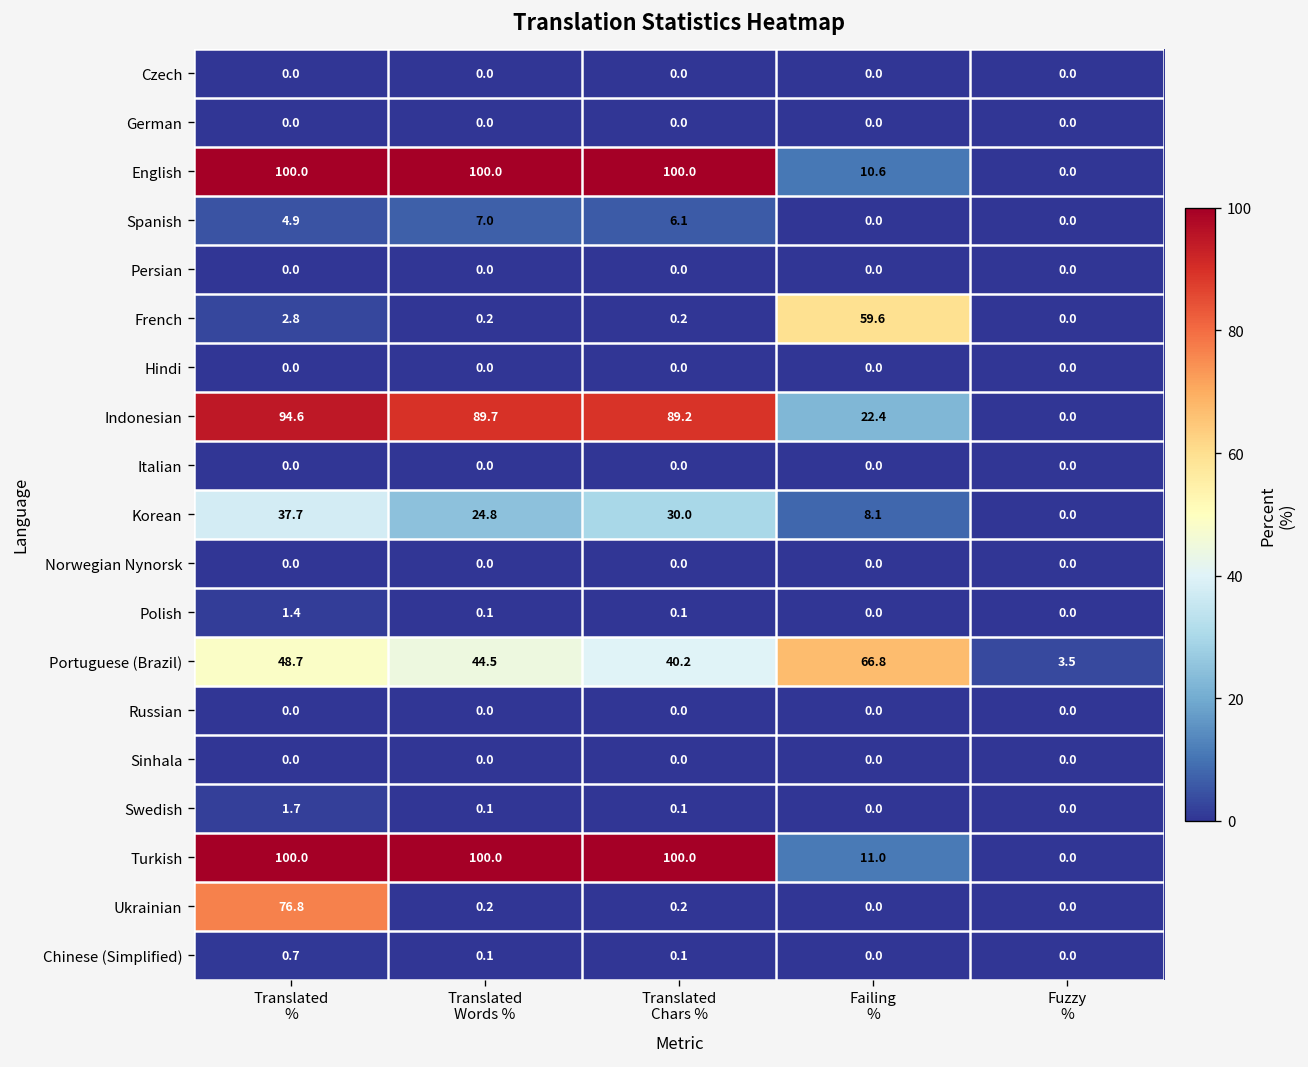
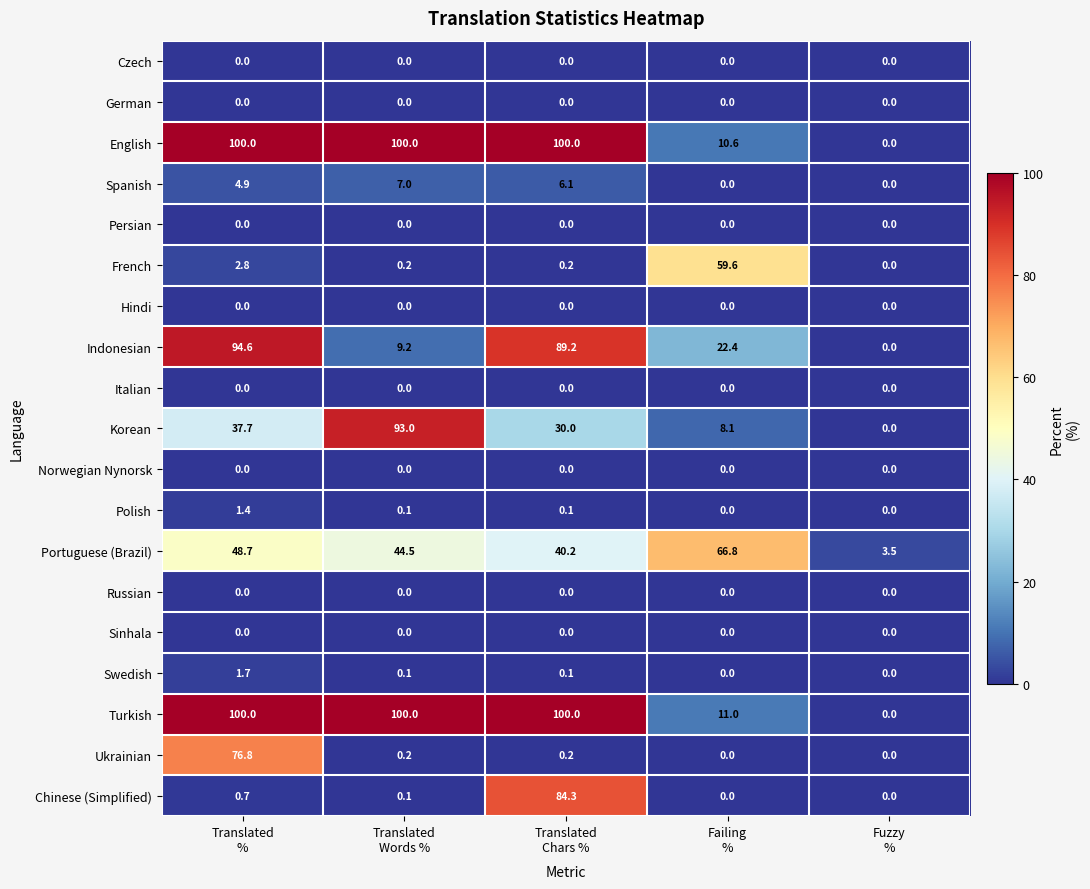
  {
    "Czech": {
      "Translated %": 0.0,
      "Translated Words %": 0.0,
      "Translated Chars %": 0.0,
      "Failing %": 0.0,
      "Fuzzy %": 0.0
    },
    "German": {
      "Translated %": 0.0,
      "Translated Words %": 0.0,
      "Translated Chars %": 0.0,
      "Failing %": 0.0,
      "Fuzzy %": 0.0
    },
    "English": {
      "Translated %": 100.0,
      "Translated Words %": 100.0,
      "Translated Chars %": 100.0,
      "Failing %": 10.6,
      "Fuzzy %": 0.0
    },
    "Spanish": {
      "Translated %": 4.9,
      "Translated Words %": 7.0,
      "Translated Chars %": 6.1,
      "Failing %": 0.0,
      "Fuzzy %": 0.0
    },
    "Persian": {
      "Translated %": 0.0,
      "Translated Words %": 0.0,
      "Translated Chars %": 0.0,
      "Failing %": 0.0,
      "Fuzzy %": 0.0
    },
    "French": {
      "Translated %": 2.8,
      "Translated Words %": 0.2,
      "Translated Chars %": 0.2,
      "Failing %": 59.6,
      "Fuzzy %": 0.0
    },
    "Hindi": {
      "Translated %": 0.0,
      "Translated Words %": 0.0,
      "Translated Chars %": 0.0,
      "Failing %": 0.0,
      "Fuzzy %": 0.0
    },
    "Indonesian": {
      "Translated %": 94.6,
-     "Translated Words %": 89.7,
+     "Translated Words %": 9.2,
      "Translated Chars %": 89.2,
      "Failing %": 22.4,
      "Fuzzy %": 0.0
    },
    "Italian": {
      "Translated %": 0.0,
      "Translated Words %": 0.0,
      "Translated Chars %": 0.0,
      "Failing %": 0.0,
      "Fuzzy %": 0.0
    },
    "Korean": {
      "Translated %": 37.7,
-     "Translated Words %": 24.8,
+     "Translated Words %": 93.0,
      "Translated Chars %": 30.0,
      "Failing %": 8.1,
      "Fuzzy %": 0.0
    },
    "Norwegian Nynorsk": {
      "Translated %": 0.0,
      "Translated Words %": 0.0,
      "Translated Chars %": 0.0,
      "Failing %": 0.0,
      "Fuzzy %": 0.0
    },
    "Polish": {
      "Translated %": 1.4,
      "Translated Words %": 0.1,
      "Translated Chars %": 0.1,
      "Failing %": 0.0,
      "Fuzzy %": 0.0
    },
    "Portuguese (Brazil)": {
      "Translated %": 48.7,
      "Translated Words %": 44.5,
      "Translated Chars %": 40.2,
      "Failing %": 66.8,
      "Fuzzy %": 3.5
    },
    "Russian": {
      "Translated %": 0.0,
      "Translated Words %": 0.0,
      "Translated Chars %": 0.0,
      "Failing %": 0.0,
      "Fuzzy %": 0.0
    },
    "Sinhala": {
      "Translated %": 0.0,
      "Translated Words %": 0.0,
      "Translated Chars %": 0.0,
      "Failing %": 0.0,
      "Fuzzy %": 0.0
    },
    "Swedish": {
      "Translated %": 1.7,
      "Translated Words %": 0.1,
      "Translated Chars %": 0.1,
      "Failing %": 0.0,
      "Fuzzy %": 0.0
    },
    "Turkish": {
      "Translated %": 100.0,
      "Translated Words %": 100.0,
      "Translated Chars %": 100.0,
      "Failing %": 11.0,
      "Fuzzy %": 0.0
    },
    "Ukrainian": {
      "Translated %": 76.8,
      "Translated Words %": 0.2,
      "Translated Chars %": 0.2,
      "Failing %": 0.0,
      "Fuzzy %": 0.0
    },
    "Chinese (Simplified)": {
      "Translated %": 0.7,
      "Translated Words %": 0.1,
-     "Translated Chars %": 0.1,
+     "Translated Chars %": 84.3,
      "Failing %": 0.0,
      "Fuzzy %": 0.0
    }
  }
